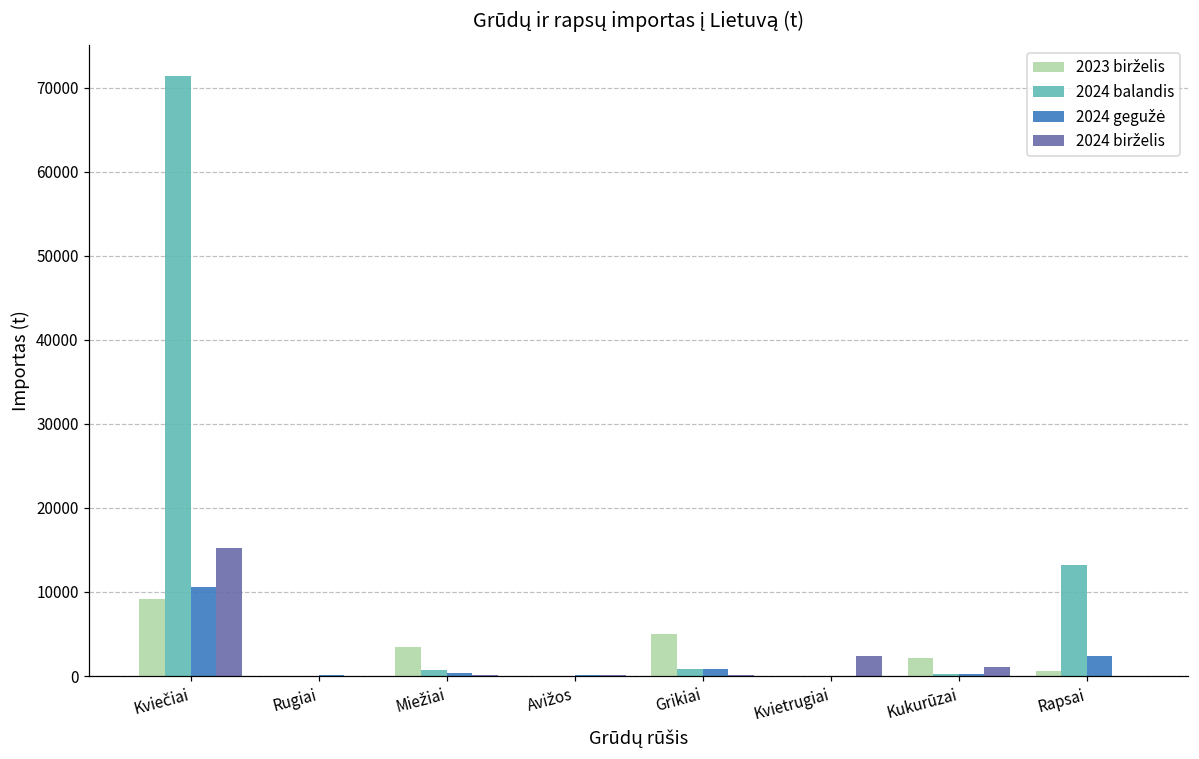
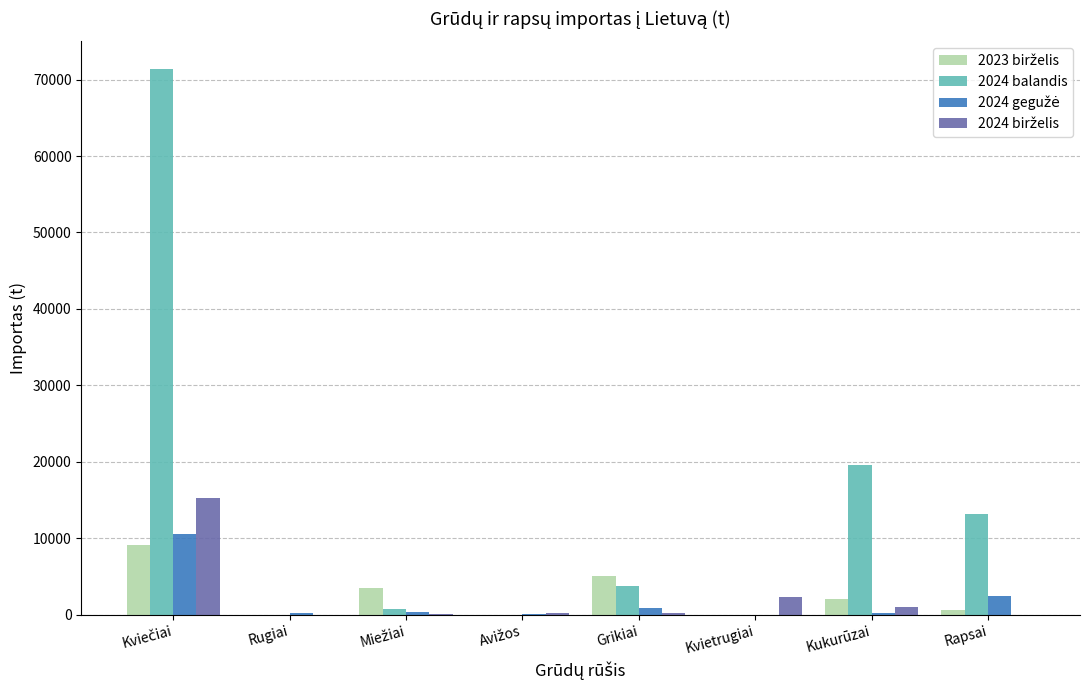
  {
    "2023 birželis": {
      "Kviečiai": 9000,
      "Rugiai": 0,
      "Miežiai": 3000,
      "Avižos": 0,
      "Grikiai": 5000,
      "Kvietrugiai": 0,
      "Kukurūzai": 2000,
      "Rapsai": 1000
    },
    "2024 balandis": {
      "Kviečiai": 71000,
      "Rugiai": 0,
      "Miežiai": 1000,
-     "Grikiai": 1000,
+     "Grikiai": 4000,
      "Kvietrugiai": 0,
-     "Kukurūzai": 0,
+     "Kukurūzai": 20000,
      "Rapsai": 13000
    }
  }
